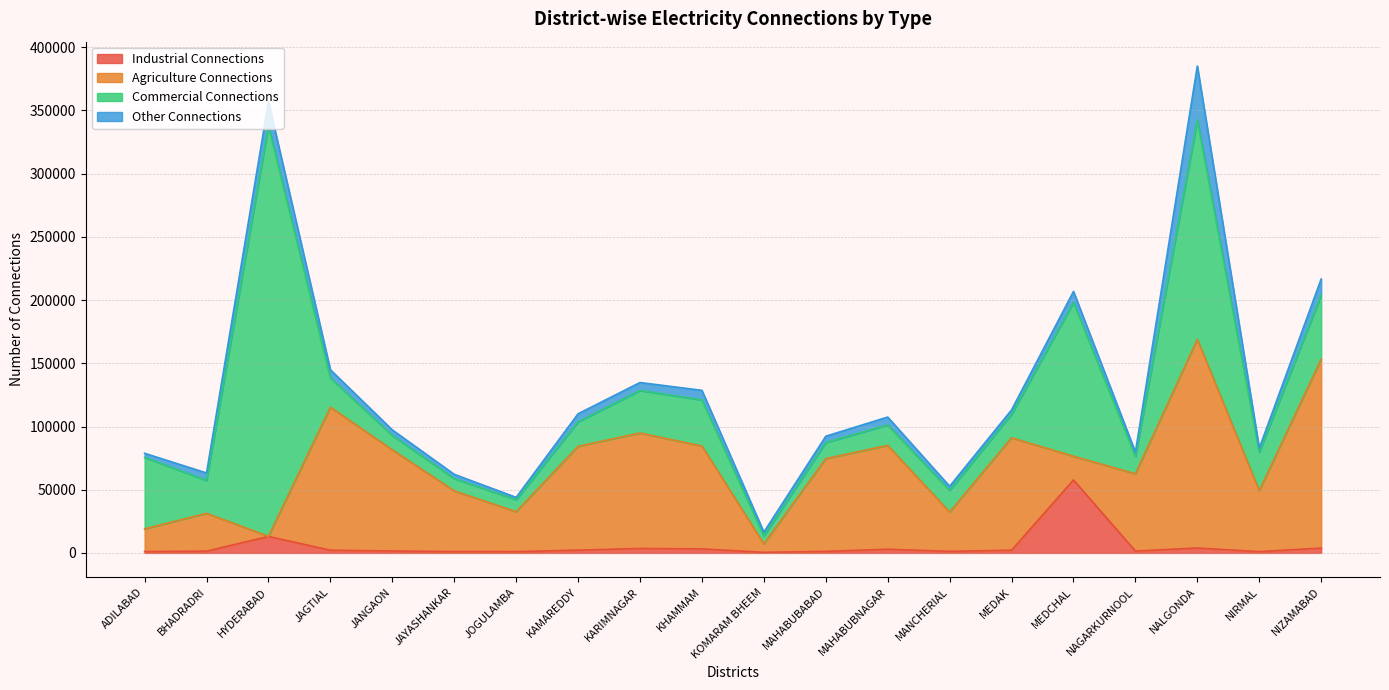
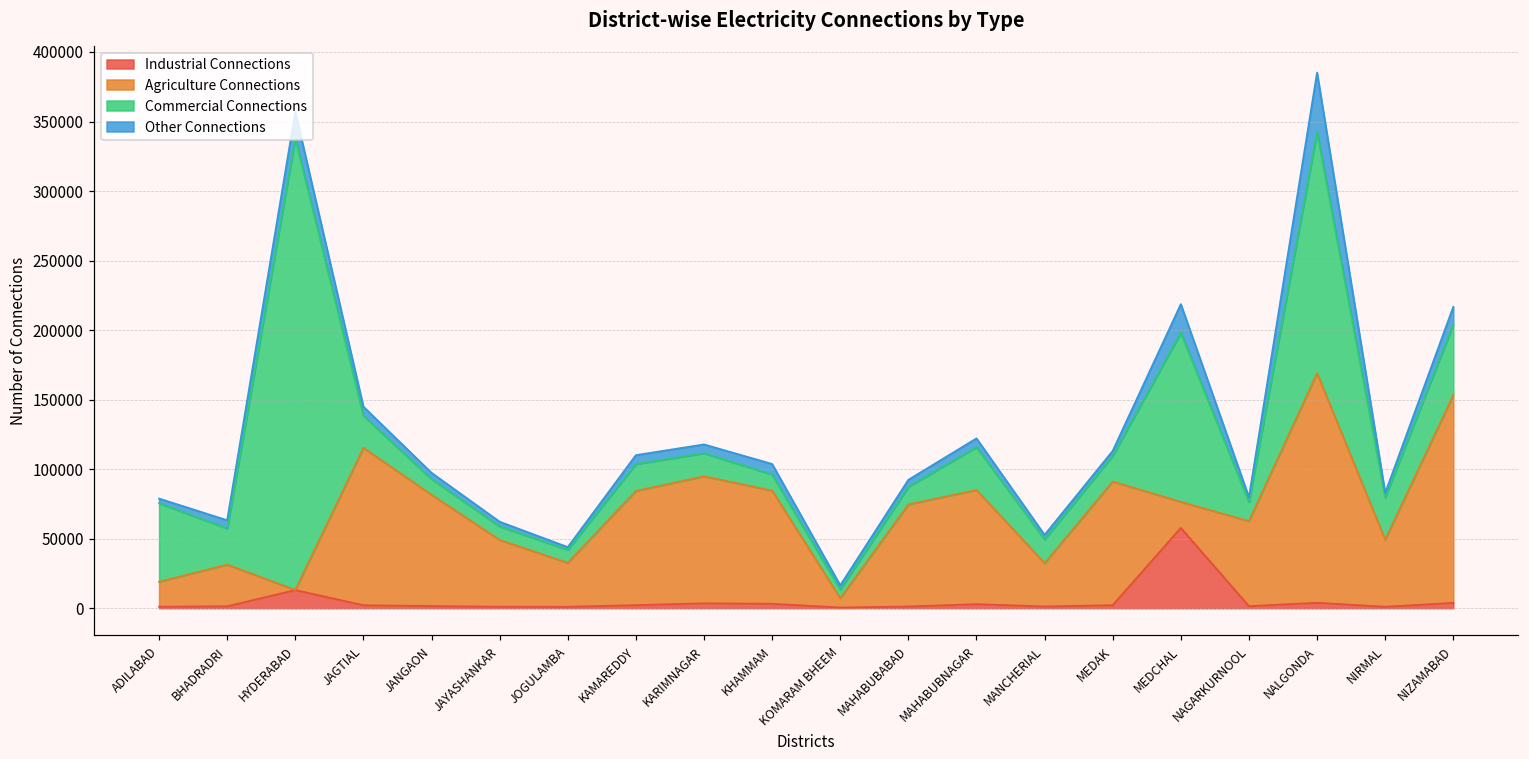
  {
    "Commercial Connections": {
      "ADILABAD": 57000,
      "BHADRADRI": 26000,
      "JAGTIAL": 23000,
      "JANGAON": 11000,
      "JAYASHANKAR": 10000,
      "KAMAREDDY": 19000,
-     "KARIMNAGAR": 34000,
-     "KHAMMAM": 36000,
+     "KARIMNAGAR": 17000,
+     "KHAMMAM": 12000,
      "KOMARAM BHEEM": 6000,
      "MAHABUBABAD": 13000,
-     "MAHABUBNAGAR": 16000,
+     "MAHABUBNAGAR": 31000,
      "MANCHERIAL": 17000,
      "MEDAK": 19000,
      "MEDCHAL": 122000,
      "NAGARKURNOOL": 14000,
      "NALGONDA": 173000,
      "NIRMAL": 30000,
      "NIZAMABAD": 51000
    },
    "Other Connections": {
      "ADILABAD": 3000,
      "BHADRADRI": 6000,
      "JAGTIAL": 6000,
      "JANGAON": 4000,
      "JAYASHANKAR": 3000,
      "KAMAREDDY": 6000,
      "KARIMNAGAR": 6000,
      "KHAMMAM": 8000,
      "KOMARAM BHEEM": 3000,
      "MAHABUBABAD": 5000,
      "MAHABUBNAGAR": 6000,
      "MANCHERIAL": 3000,
      "MEDAK": 3000,
-     "MEDCHAL": 9000,
+     "MEDCHAL": 21000,
      "NAGARKURNOOL": 3000,
      "NALGONDA": 43000,
      "NIRMAL": 3000,
      "NIZAMABAD": 13000
    }
  }
